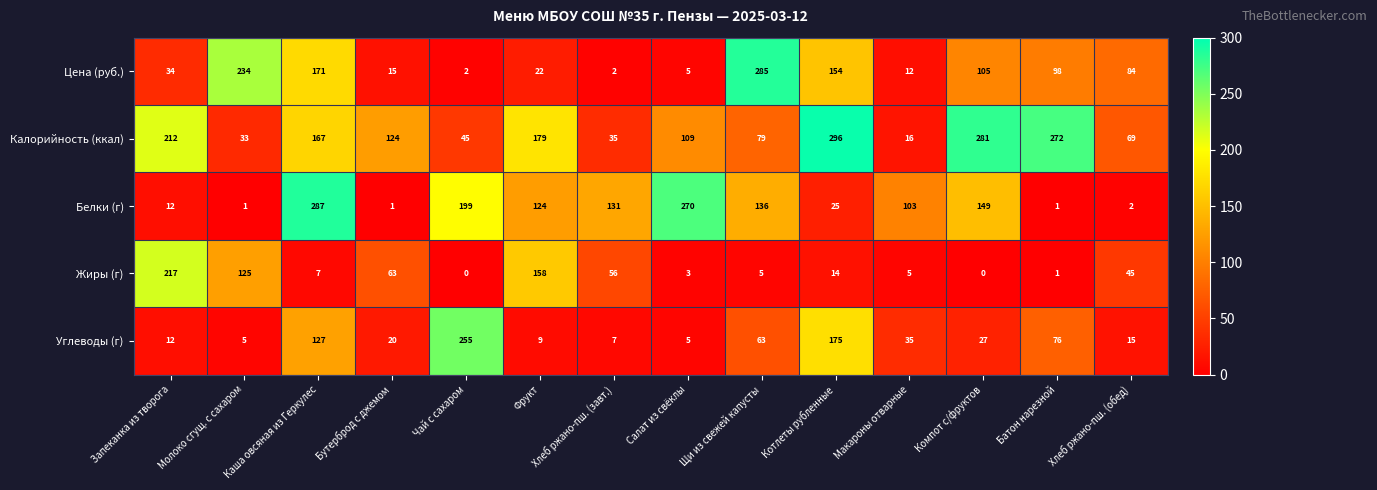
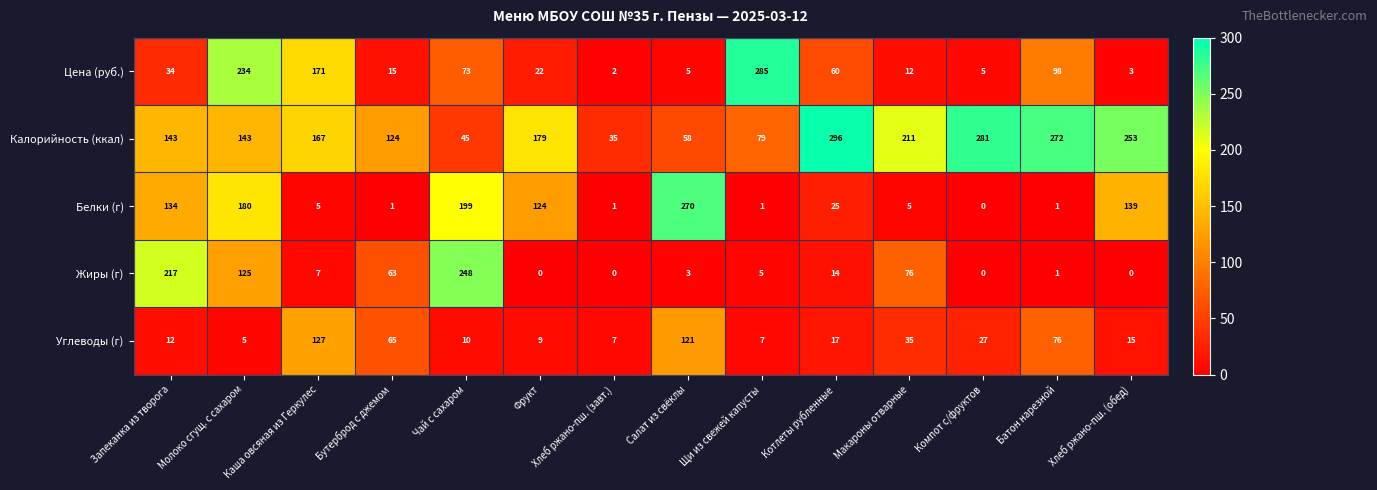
  {
    "Цена (руб.)": {
      "Запеканка из творога": 34,
      "Молоко сгущ. с сахаром": 234,
      "Каша овсяная из Геркулес": 171,
      "Бутерброд с джемом": 15,
-     "Чай с сахаром": 2,
+     "Чай с сахаром": 73,
      "Фрукт": 22,
      "Хлеб ржано-пш. (завт.)": 2,
      "Салат из свёклы": 5,
      "Щи из свежей капусты": 285,
-     "Котлеты рубленные": 154,
+     "Котлеты рубленные": 60,
      "Макароны отварные": 12,
-     "Компот с/фруктов": 105,
+     "Компот с/фруктов": 5,
      "Батон нарезной": 98,
-     "Хлеб ржано-пш. (обед)": 84
+     "Хлеб ржано-пш. (обед)": 3
    },
    "Калорийность (ккал)": {
-     "Запеканка из творога": 212,
-     "Молоко сгущ. с сахаром": 33,
+     "Запеканка из творога": 143,
+     "Молоко сгущ. с сахаром": 143,
      "Каша овсяная из Геркулес": 167,
      "Бутерброд с джемом": 124,
      "Чай с сахаром": 45,
      "Фрукт": 179,
      "Хлеб ржано-пш. (завт.)": 35,
-     "Салат из свёклы": 109,
+     "Салат из свёклы": 58,
      "Щи из свежей капусты": 79,
      "Котлеты рубленные": 296,
-     "Макароны отварные": 16,
+     "Макароны отварные": 211,
      "Компот с/фруктов": 281,
      "Батон нарезной": 272,
-     "Хлеб ржано-пш. (обед)": 69
+     "Хлеб ржано-пш. (обед)": 253
    },
    "Белки (г)": {
-     "Запеканка из творога": 12,
-     "Молоко сгущ. с сахаром": 1,
-     "Каша овсяная из Геркулес": 287,
+     "Запеканка из творога": 134,
+     "Молоко сгущ. с сахаром": 180,
+     "Каша овсяная из Геркулес": 5,
      "Бутерброд с джемом": 1,
      "Чай с сахаром": 199,
      "Фрукт": 124,
-     "Хлеб ржано-пш. (завт.)": 131,
+     "Хлеб ржано-пш. (завт.)": 1,
      "Салат из свёклы": 270,
-     "Щи из свежей капусты": 136,
+     "Щи из свежей капусты": 1,
      "Котлеты рубленные": 25,
-     "Макароны отварные": 103,
-     "Компот с/фруктов": 149,
+     "Макароны отварные": 5,
+     "Компот с/фруктов": 0,
      "Батон нарезной": 1,
-     "Хлеб ржано-пш. (обед)": 2
+     "Хлеб ржано-пш. (обед)": 139
    },
    "Жиры (г)": {
      "Запеканка из творога": 217,
      "Молоко сгущ. с сахаром": 125,
      "Каша овсяная из Геркулес": 7,
      "Бутерброд с джемом": 63,
-     "Чай с сахаром": 0,
-     "Фрукт": 158,
-     "Хлеб ржано-пш. (завт.)": 56,
+     "Чай с сахаром": 248,
+     "Фрукт": 0,
+     "Хлеб ржано-пш. (завт.)": 0,
      "Салат из свёклы": 3,
      "Щи из свежей капусты": 5,
      "Котлеты рубленные": 14,
-     "Макароны отварные": 5,
+     "Макароны отварные": 76,
      "Компот с/фруктов": 0,
      "Батон нарезной": 1,
-     "Хлеб ржано-пш. (обед)": 45
+     "Хлеб ржано-пш. (обед)": 0
    },
    "Углеводы (г)": {
      "Запеканка из творога": 12,
      "Молоко сгущ. с сахаром": 5,
      "Каша овсяная из Геркулес": 127,
-     "Бутерброд с джемом": 20,
-     "Чай с сахаром": 255,
+     "Бутерброд с джемом": 65,
+     "Чай с сахаром": 10,
      "Фрукт": 9,
      "Хлеб ржано-пш. (завт.)": 7,
-     "Салат из свёклы": 5,
-     "Щи из свежей капусты": 63,
-     "Котлеты рубленные": 175,
+     "Салат из свёклы": 121,
+     "Щи из свежей капусты": 7,
+     "Котлеты рубленные": 17,
      "Макароны отварные": 35,
      "Компот с/фруктов": 27,
      "Батон нарезной": 76,
      "Хлеб ржано-пш. (обед)": 15
    }
  }
